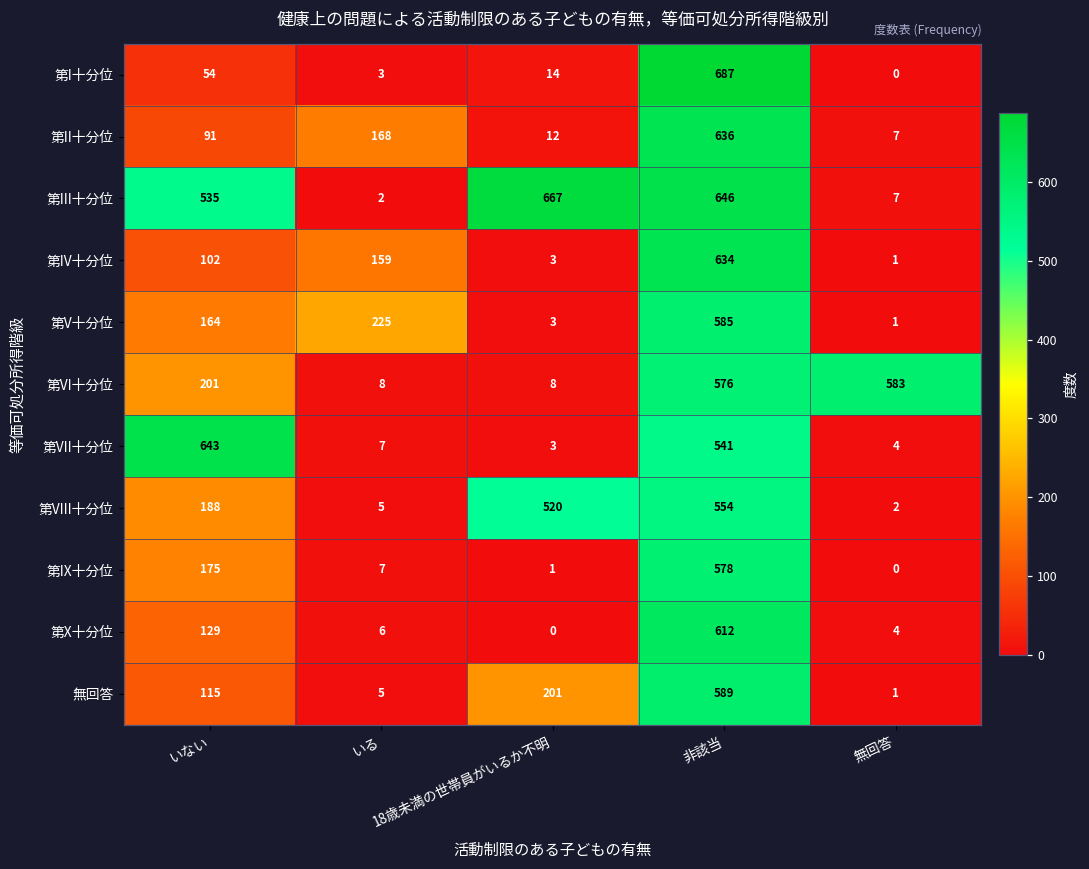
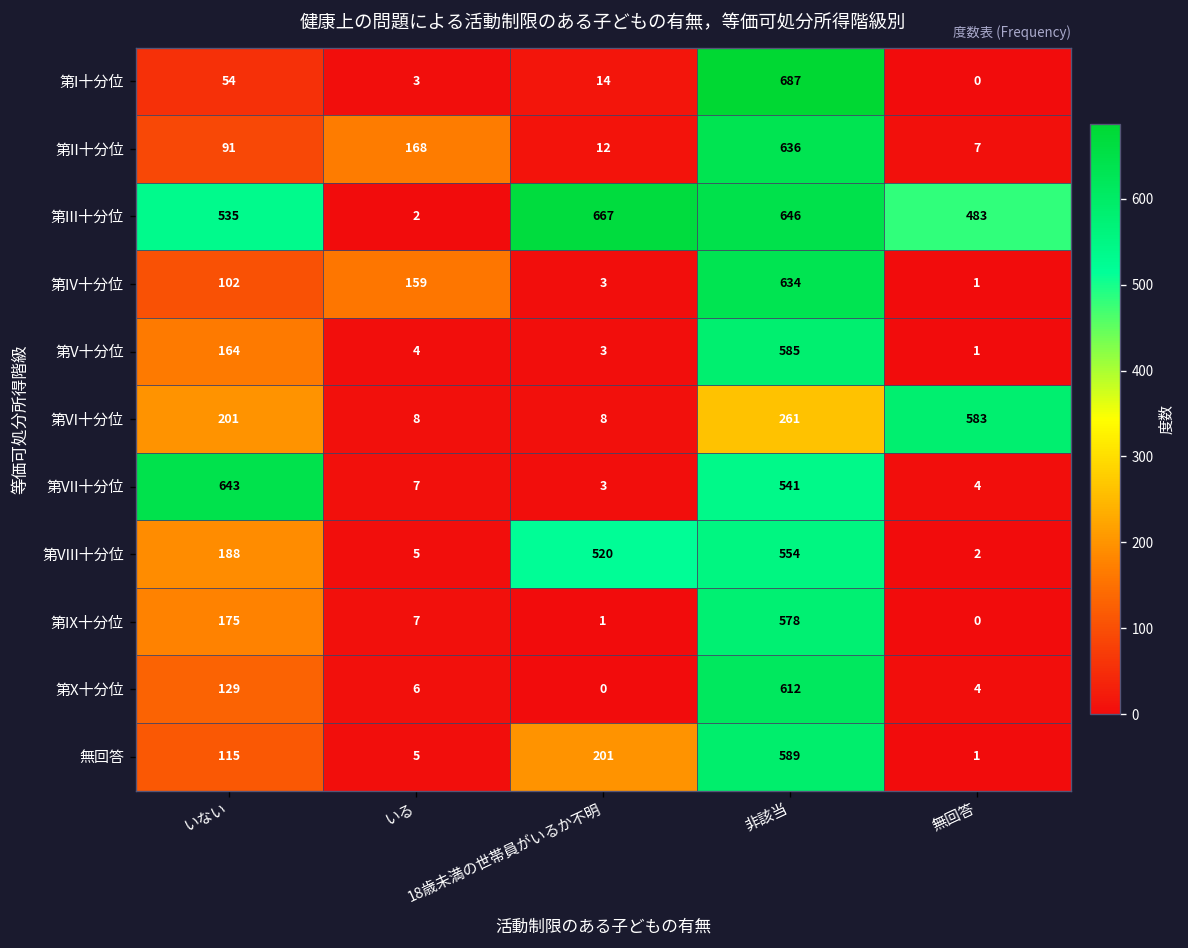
  {
    "第I十分位": {
      "いない": 54,
      "いる": 3,
      "18歳未満の世帯員がいるか不明": 14,
      "非該当": 687,
      "無回答": 0
    },
    "第II十分位": {
      "いない": 91,
      "いる": 168,
      "18歳未満の世帯員がいるか不明": 12,
      "非該当": 636,
      "無回答": 7
    },
    "第III十分位": {
      "いない": 535,
      "いる": 2,
      "18歳未満の世帯員がいるか不明": 667,
      "非該当": 646,
-     "無回答": 7
+     "無回答": 483
    },
    "第IV十分位": {
      "いない": 102,
      "いる": 159,
      "18歳未満の世帯員がいるか不明": 3,
      "非該当": 634,
      "無回答": 1
    },
    "第V十分位": {
      "いない": 164,
-     "いる": 225,
+     "いる": 4,
      "18歳未満の世帯員がいるか不明": 3,
      "非該当": 585,
      "無回答": 1
    },
    "第VI十分位": {
      "いない": 201,
      "いる": 8,
      "18歳未満の世帯員がいるか不明": 8,
-     "非該当": 576,
+     "非該当": 261,
      "無回答": 583
    },
    "第VII十分位": {
      "いない": 643,
      "いる": 7,
      "18歳未満の世帯員がいるか不明": 3,
      "非該当": 541,
      "無回答": 4
    },
    "第VIII十分位": {
      "いない": 188,
      "いる": 5,
      "18歳未満の世帯員がいるか不明": 520,
      "非該当": 554,
      "無回答": 2
    },
    "第IX十分位": {
      "いない": 175,
      "いる": 7,
      "18歳未満の世帯員がいるか不明": 1,
      "非該当": 578,
      "無回答": 0
    },
    "第X十分位": {
      "いない": 129,
      "いる": 6,
      "18歳未満の世帯員がいるか不明": 0,
      "非該当": 612,
      "無回答": 4
    },
    "無回答": {
      "いない": 115,
      "いる": 5,
      "18歳未満の世帯員がいるか不明": 201,
      "非該当": 589,
      "無回答": 1
    }
  }
